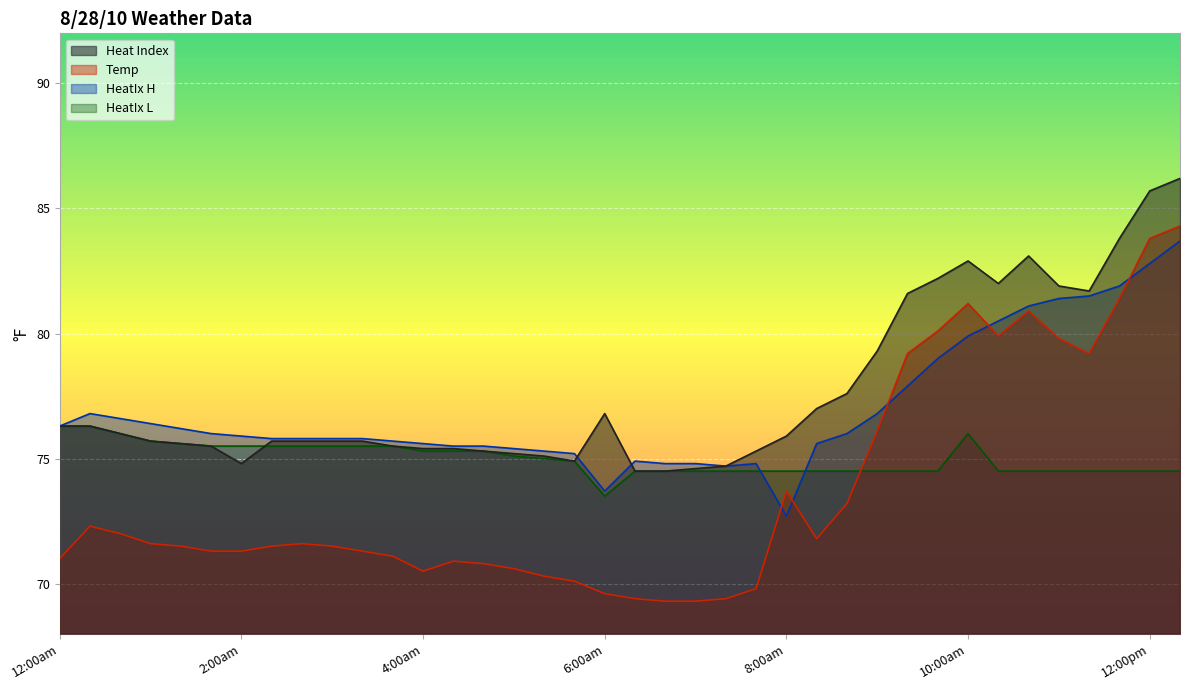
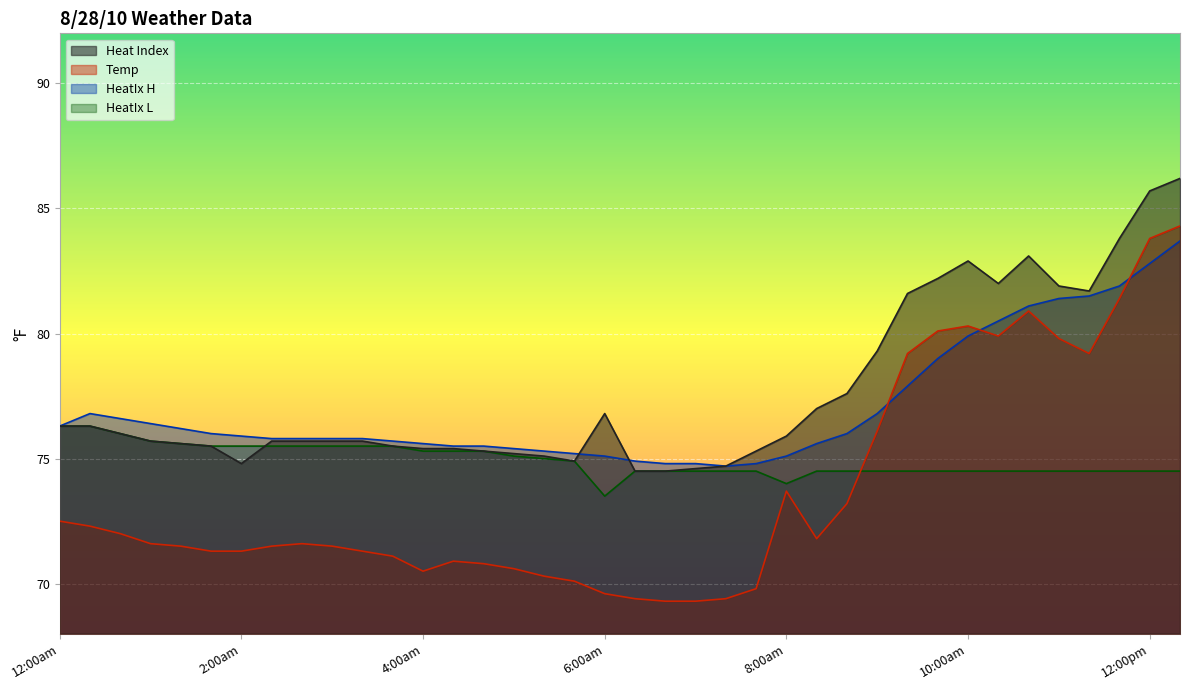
  {
    "Heat Index": {
      "2:00am": 74.8,
      "6:00am": 76.8,
      "8:00am": 75.9,
      "10:00am": 82.9,
      "12:00pm": 85.7
    },
    "Temp": {
-     "12:00am": 71.0,
+     "12:00am": 72.5,
      "2:00am": 71.3,
      "4:00am": 70.5,
      "6:00am": 69.6,
      "8:00am": 73.7,
-     "10:00am": 81.2,
+     "10:00am": 80.3,
      "12:00pm": 83.8
    },
    "HeatIx H": {
      "2:00am": 75.9,
      "4:00am": 75.6,
-     "6:00am": 73.7,
-     "8:00am": 72.7,
+     "6:00am": 75.1,
+     "8:00am": 75.1,
      "10:00am": 79.9,
      "12:00pm": 82.8
    },
    "HeatIx L": {
      "2:00am": 75.5,
      "6:00am": 73.5,
-     "8:00am": 74.5,
-     "10:00am": 76.0,
+     "8:00am": 74.0,
+     "10:00am": 74.5,
      "12:00pm": 74.5
    }
  }
